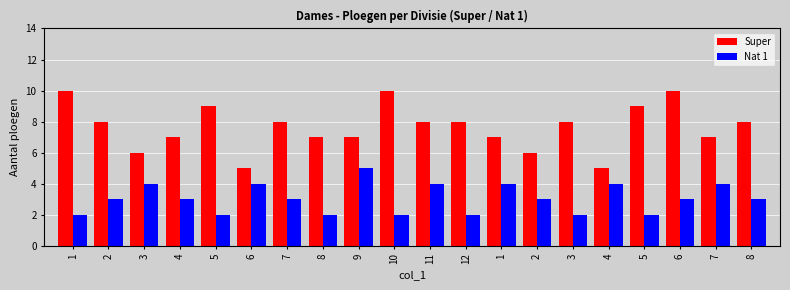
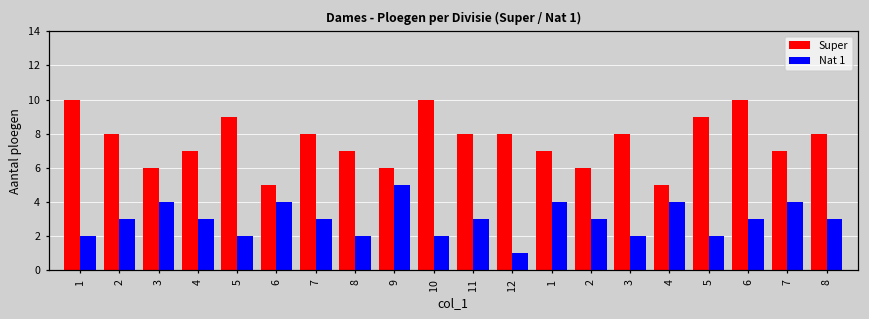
  {
    "Super": {
-     "9": 7,
+     "9": 6,
      "10": 10,
      "11": 8,
      "12": 8
    },
    "Nat 1": {
      "9": 5,
      "10": 2,
-     "11": 4,
-     "12": 2
+     "11": 3,
+     "12": 1
    }
  }
